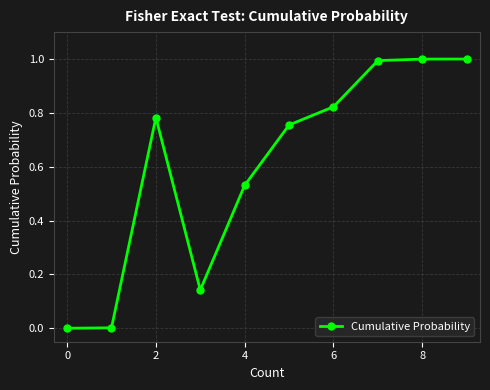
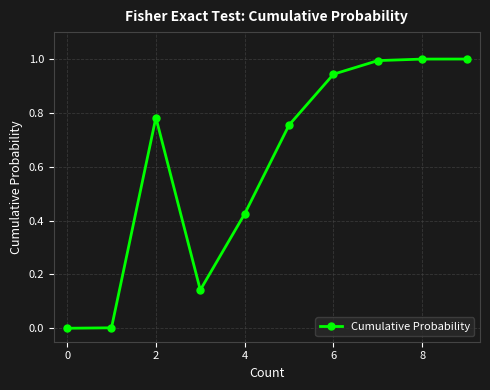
  {
    "0": 0.00,
    "2": 0.78,
-   "4": 0.53,
-   "6": 0.82,
+   "4": 0.42,
+   "6": 0.94,
    "8": 1.00
  }
